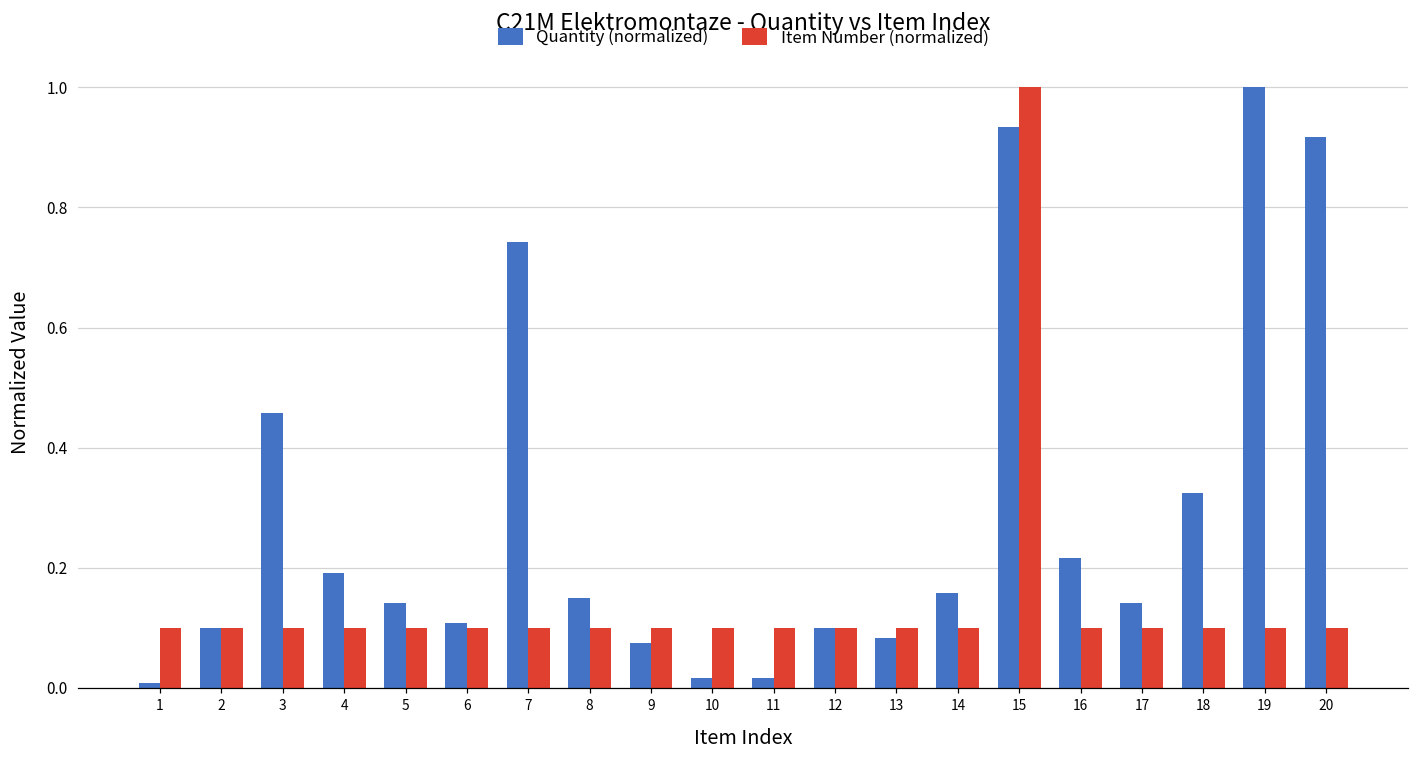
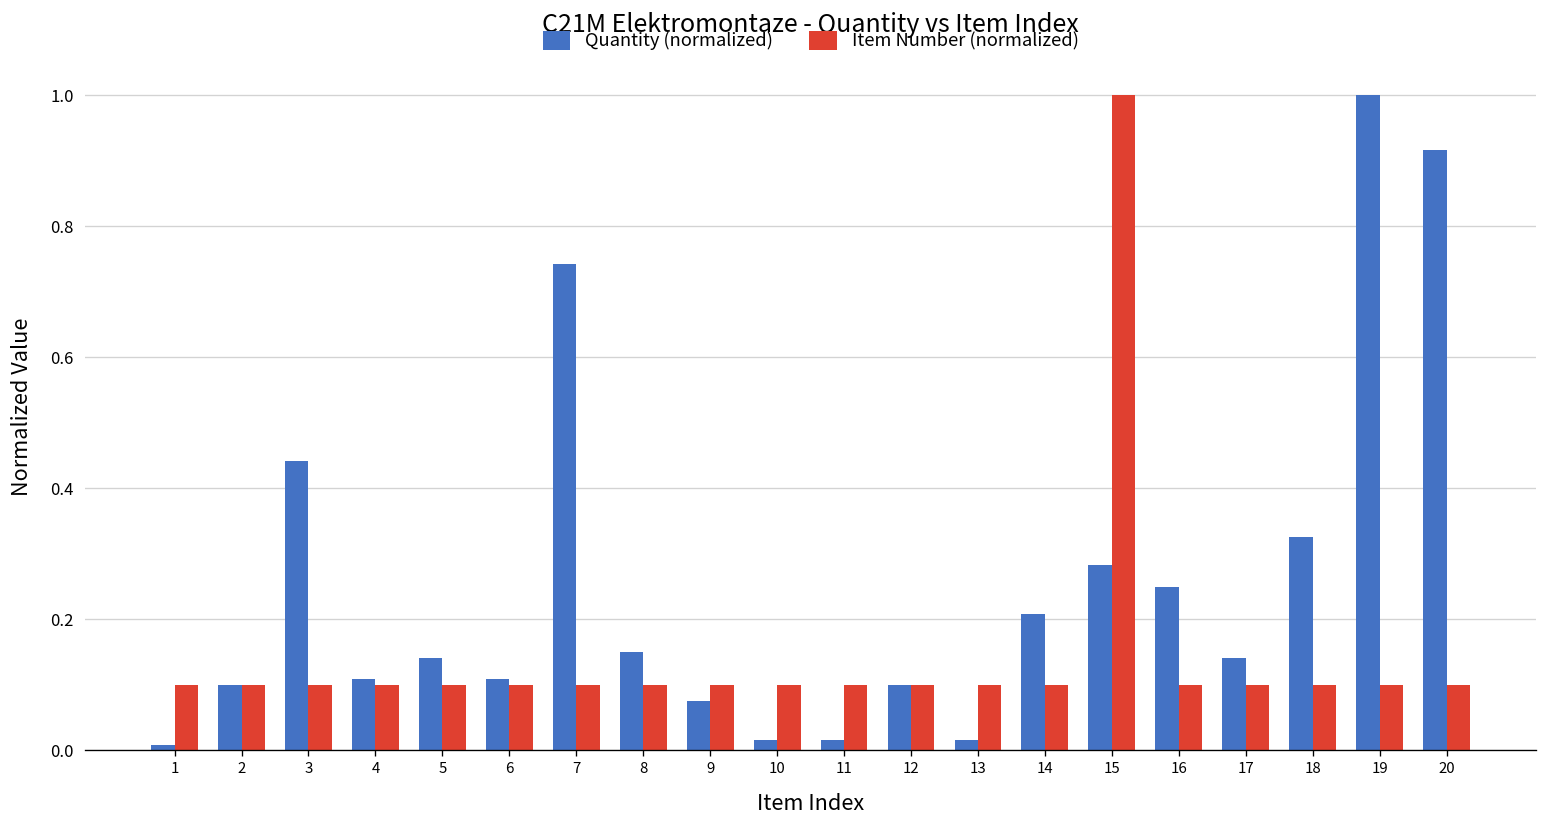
  {
    "Quantity (normalized)": {
      "1": 0.01,
      "2": 0.10,
-     "3": 0.46,
-     "4": 0.19,
+     "3": 0.44,
+     "4": 0.11,
      "5": 0.14,
      "6": 0.11,
      "7": 0.74,
      "8": 0.15,
      "9": 0.08,
      "10": 0.02,
      "11": 0.02,
      "12": 0.10,
-     "13": 0.08,
-     "14": 0.16,
-     "15": 0.93,
-     "16": 0.22,
+     "13": 0.02,
+     "14": 0.21,
+     "15": 0.28,
+     "16": 0.25,
      "17": 0.14,
      "18": 0.33,
      "19": 1.00,
      "20": 0.92
    },
    "Item Number (normalized)": {
      "1": 0.10,
      "2": 0.10,
      "3": 0.10,
      "4": 0.10,
      "5": 0.10,
      "6": 0.10,
      "7": 0.10,
      "8": 0.10,
      "9": 0.10,
      "10": 0.10,
      "11": 0.10,
      "12": 0.10,
      "13": 0.10,
      "14": 0.10,
      "15": 1.00,
      "16": 0.10,
      "17": 0.10,
      "18": 0.10,
      "19": 0.10,
      "20": 0.10
    }
  }
